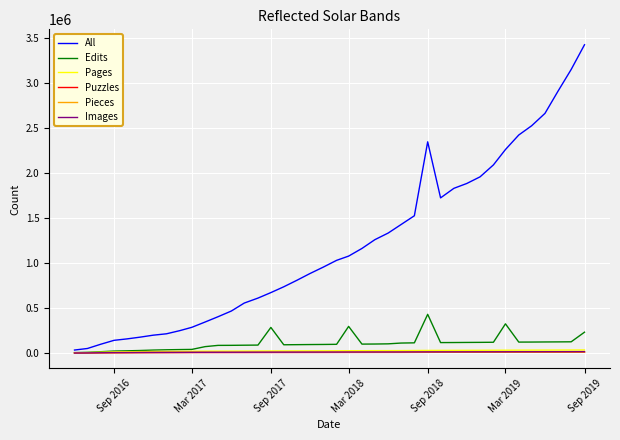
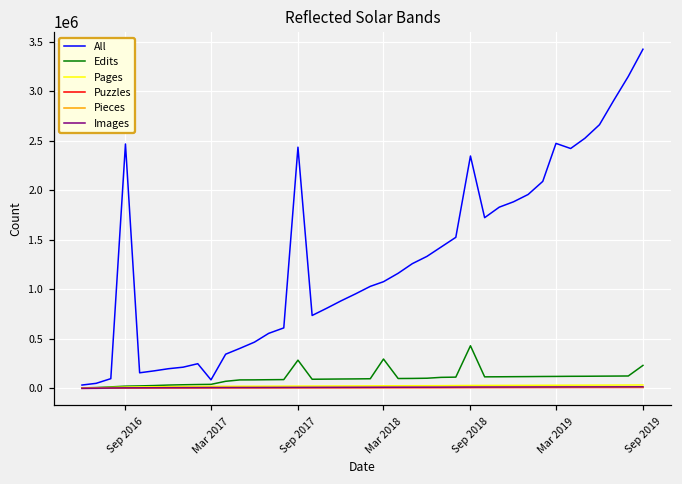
  {
    "All": {
-     "Sep 2016": 100000,
-     "Mar 2017": 300000,
-     "Sep 2017": 700000,
+     "Sep 2016": 2500000,
+     "Mar 2017": 100000,
+     "Sep 2017": 2400000,
      "Mar 2018": 1100000,
      "Sep 2018": 2300000,
-     "Mar 2019": 2300000,
+     "Mar 2019": 2500000,
      "Sep 2019": 3400000
    },
    "Edits": {
      "Sep 2017": 300000,
      "Mar 2018": 300000,
      "Sep 2018": 400000,
-     "Mar 2019": 300000,
+     "Mar 2019": 100000,
      "Sep 2019": 200000
    }
  }
